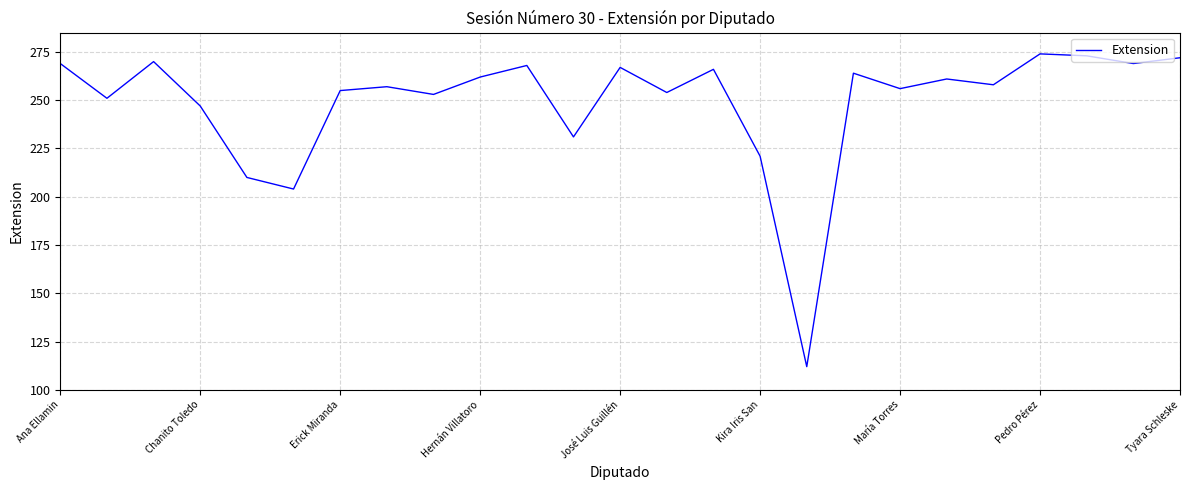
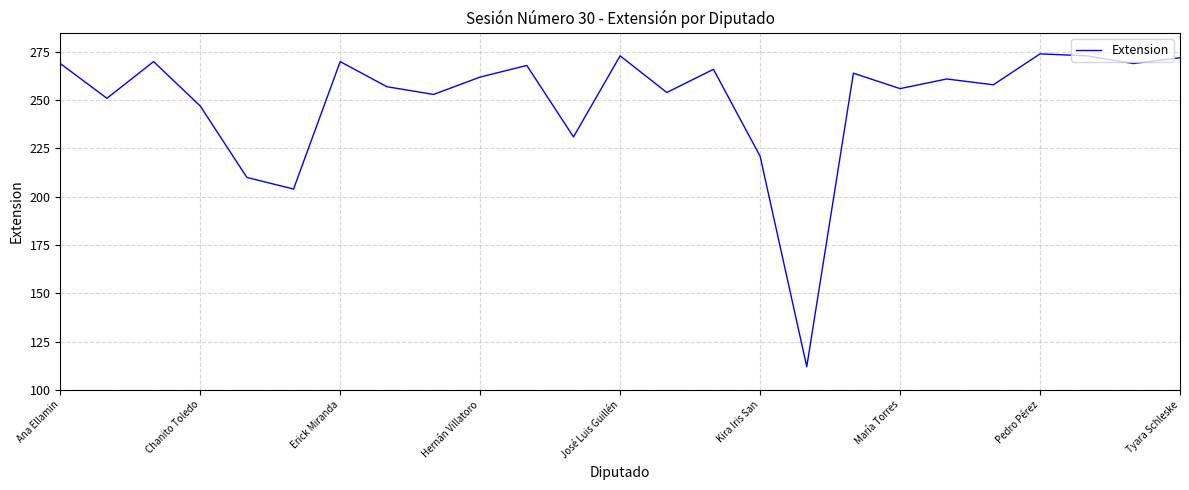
  {
    "Ana Ellamin": 269,
    "Chanito Toledo": 247,
-   "Erick Miranda": 255,
+   "Erick Miranda": 270,
    "Hernán Villatoro": 262,
-   "José Luis Guillén": 267,
+   "José Luis Guillén": 273,
    "Kira Iris San": 221,
    "María Torres": 256,
    "Pedro Pérez": 274,
    "Tyara Schleske": 272
  }
